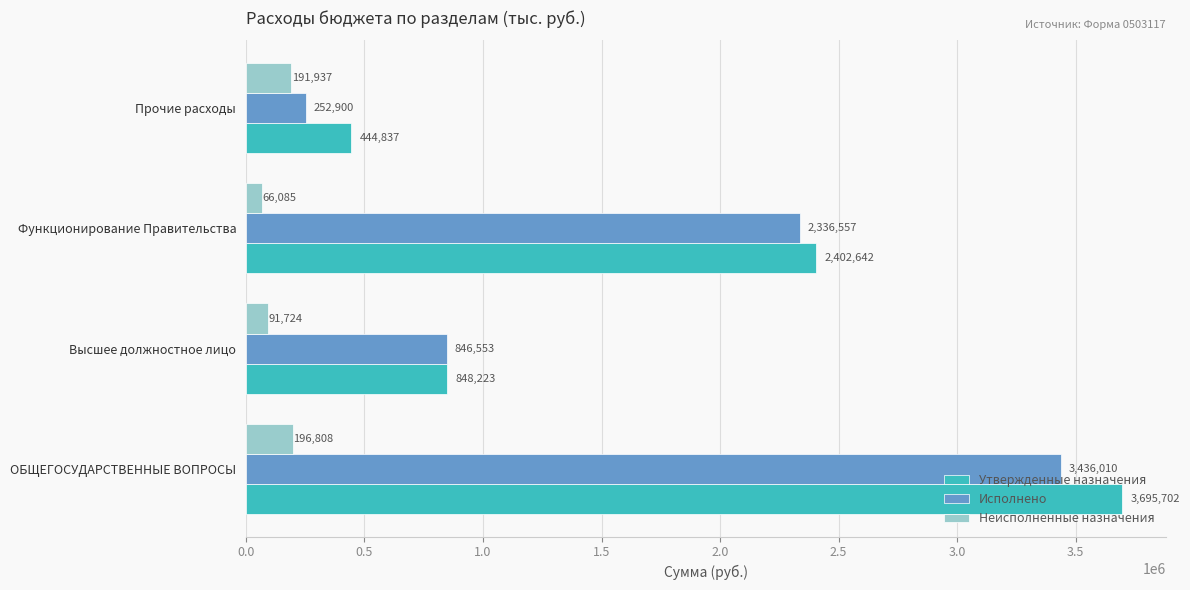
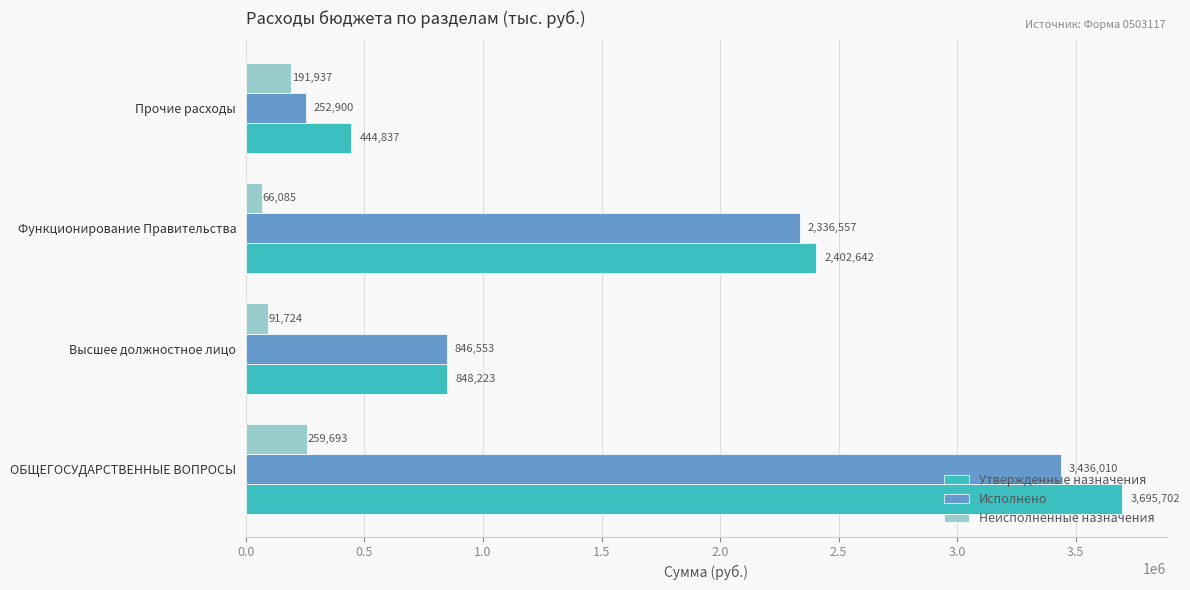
  {
    "Неисполненные назначения": {
      "Прочие расходы": "191,937",
      "Функционирование Правительства": "66,085",
      "Высшее должностное лицо": "91,724",
-     "ОБЩЕГОСУДАРСТВЕННЫЕ ВОПРОСЫ": "196,808"
+     "ОБЩЕГОСУДАРСТВЕННЫЕ ВОПРОСЫ": "259,693"
    }
  }
